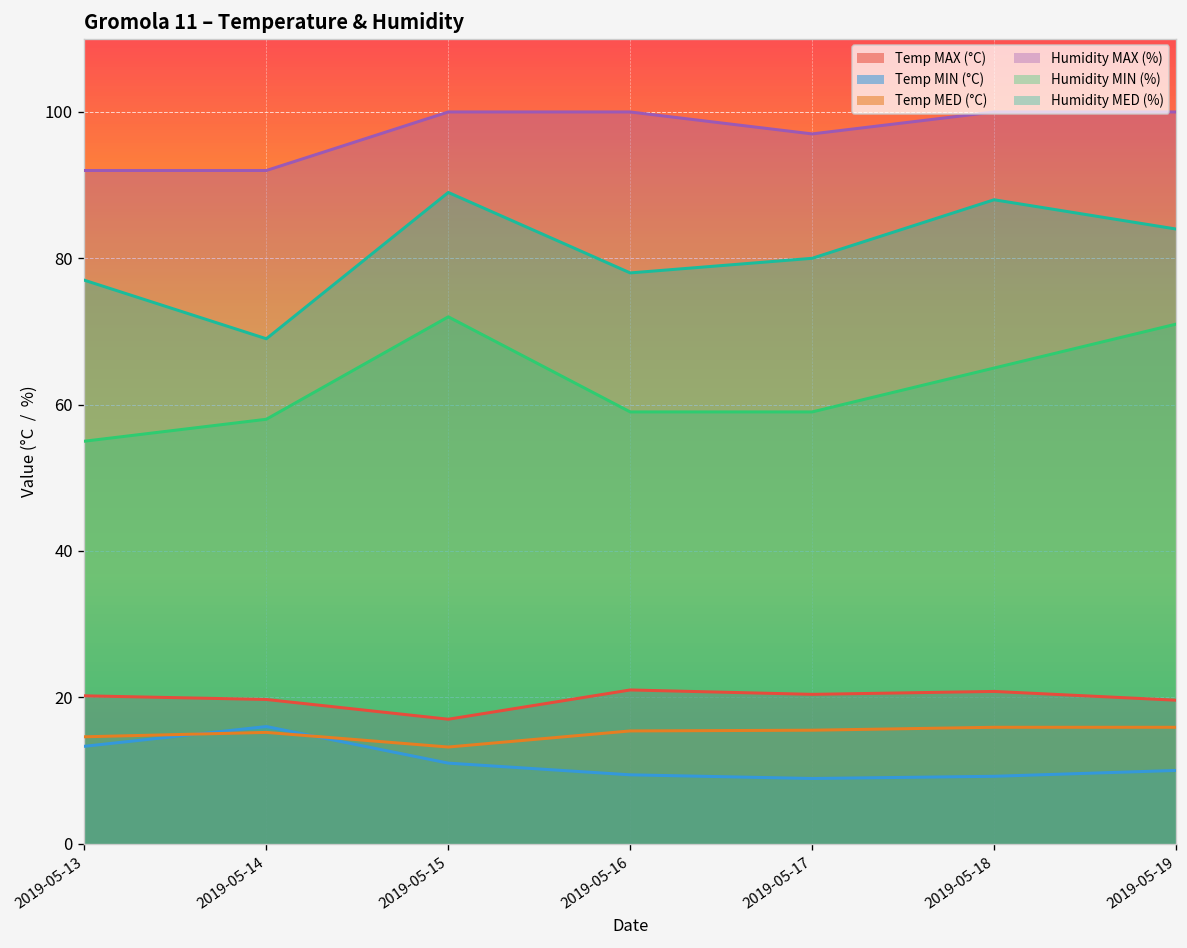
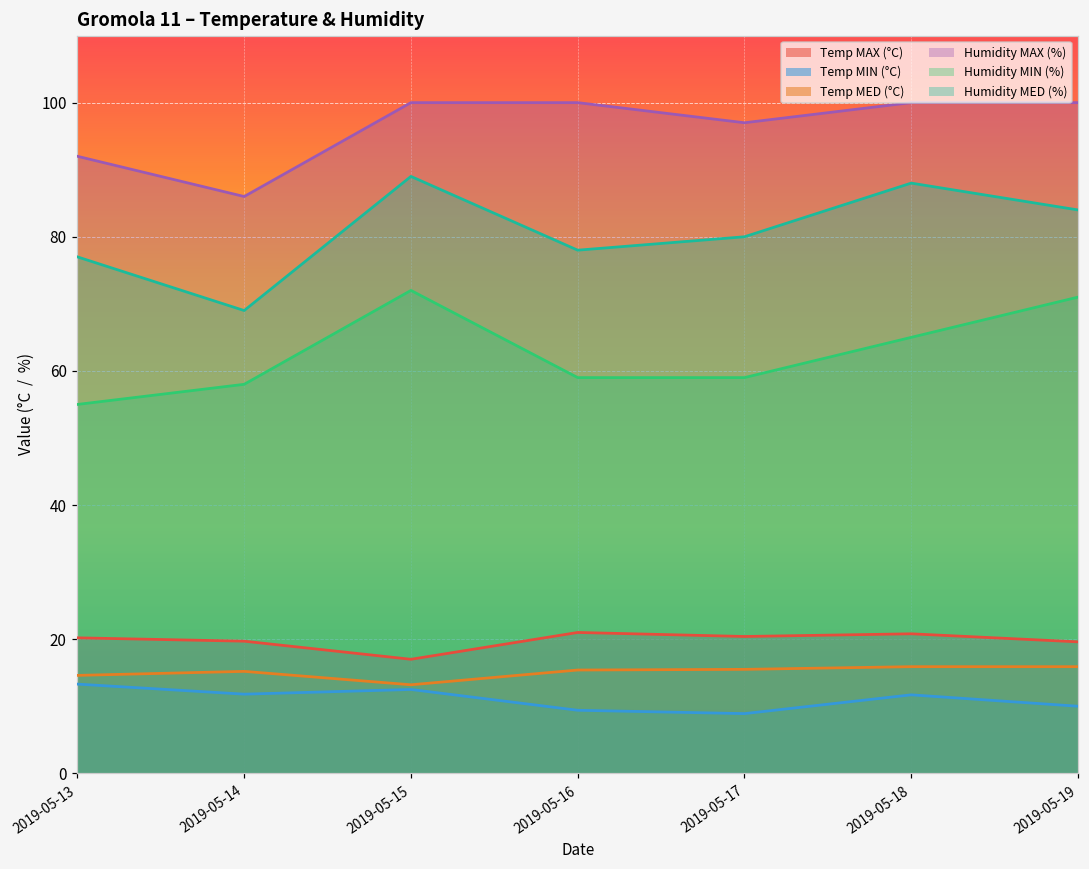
  {
    "Temp MIN (°C)": {
      "2019-05-13": 13,
-     "2019-05-14": 16,
-     "2019-05-15": 11,
+     "2019-05-14": 12,
+     "2019-05-15": 13,
      "2019-05-16": 9,
      "2019-05-17": 9,
-     "2019-05-18": 9,
+     "2019-05-18": 12,
      "2019-05-19": 10
    },
    "Humidity MAX (%)": {
      "2019-05-13": 92,
-     "2019-05-14": 92,
+     "2019-05-14": 86,
      "2019-05-15": 100,
      "2019-05-16": 100,
      "2019-05-17": 97,
      "2019-05-18": 100,
      "2019-05-19": 100
    }
  }
